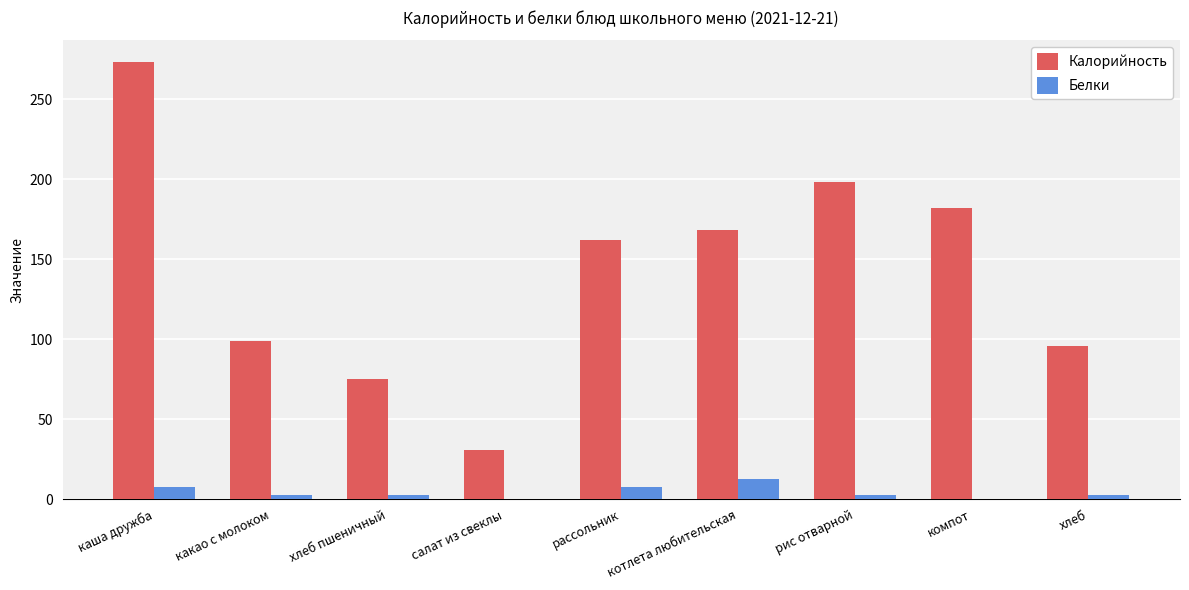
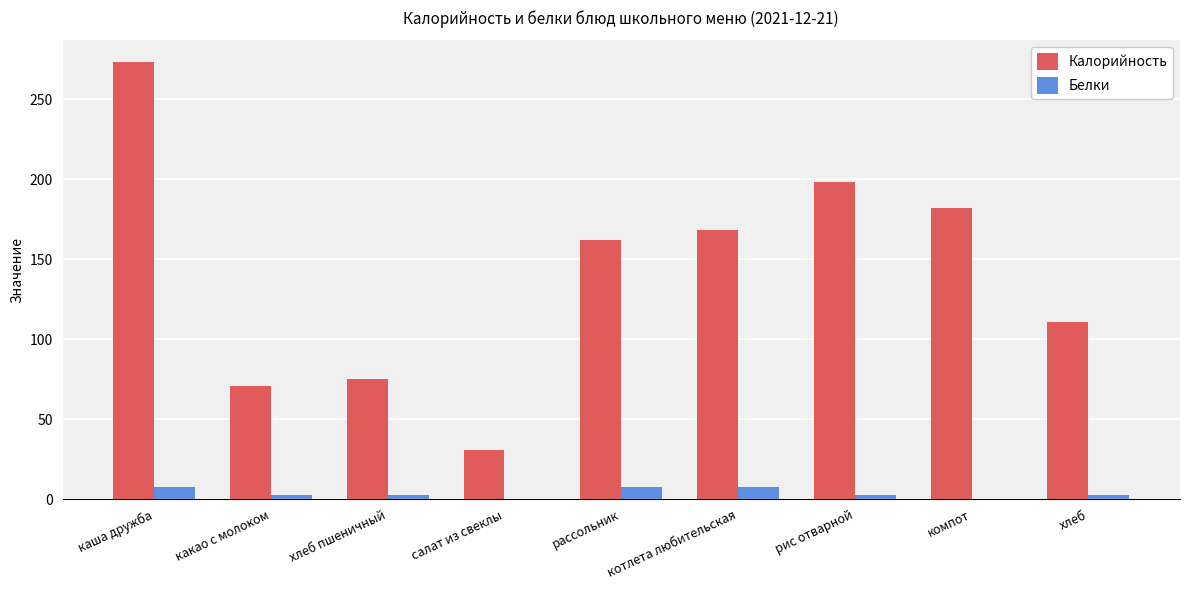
  {
    "Калорийность": {
      "каша дружба": 273,
-     "какао с молоком": 99,
+     "какао с молоком": 71,
      "хлеб пшеничный": 75,
      "салат из свеклы": 31,
      "рассольник": 162,
      "котлета любительская": 168,
      "рис отварной": 198,
      "компот": 182,
-     "хлеб": 96
+     "хлеб": 111
    },
    "Белки": {
      "каша дружба": 8,
      "какао с молоком": 3,
      "хлеб пшеничный": 3,
      "салат из свеклы": 0,
      "рассольник": 8,
-     "котлета любительская": 13,
+     "котлета любительская": 8,
      "рис отварной": 3,
      "хлеб": 3
    }
  }
